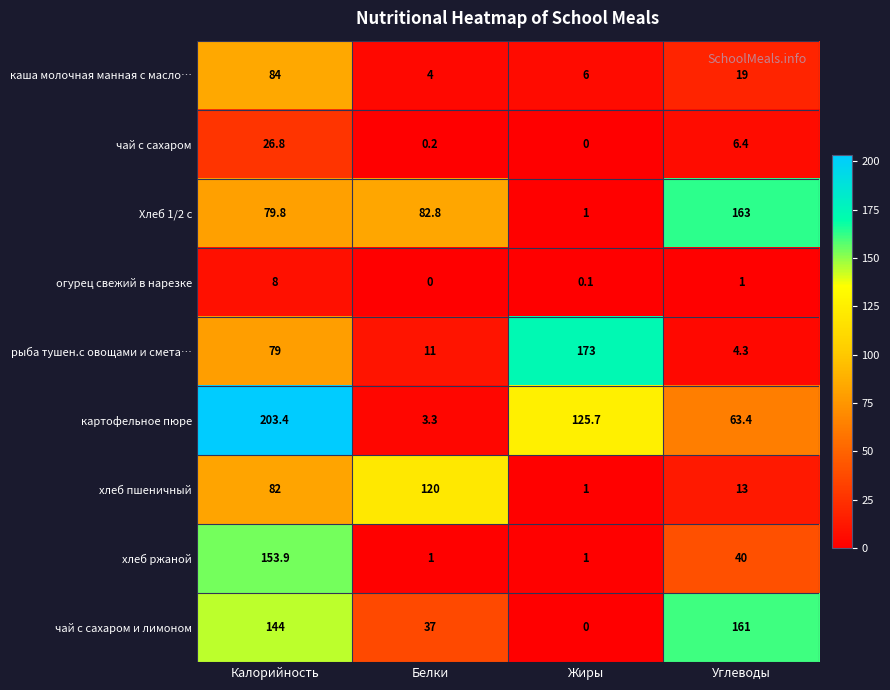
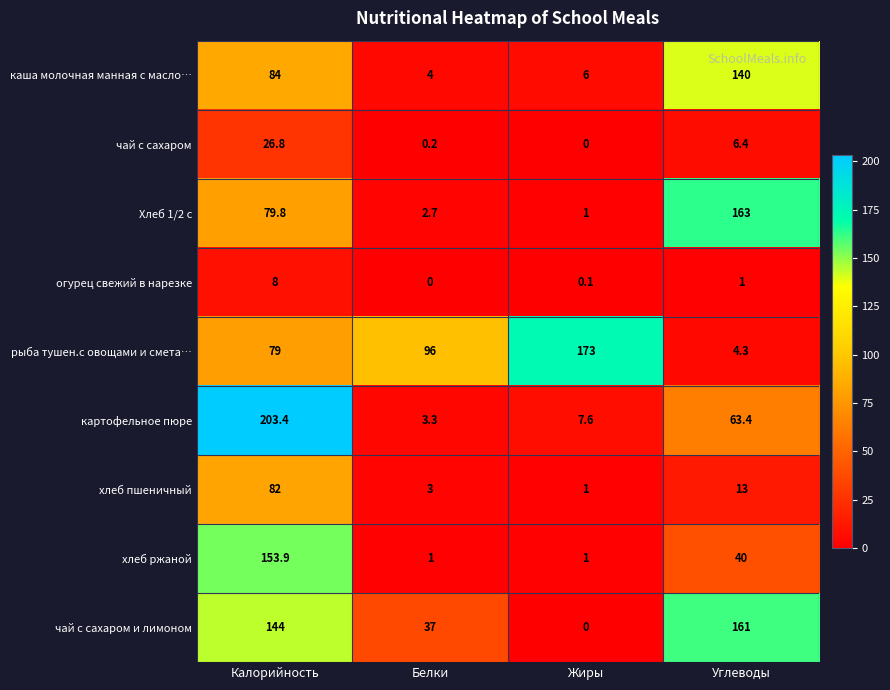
  {
    "каша молочная манная с масло…": {
      "Калорийность": 84,
      "Белки": 4,
      "Жиры": 6,
-     "Углеводы": 19
+     "Углеводы": 140
    },
    "чай с сахаром": {
      "Калорийность": 26.8,
      "Белки": 0.2,
      "Жиры": 0,
      "Углеводы": 6.4
    },
    "Хлеб 1/2 с": {
      "Калорийность": 79.8,
-     "Белки": 82.8,
+     "Белки": 2.7,
      "Жиры": 1,
      "Углеводы": 163
    },
    "огурец свежий в нарезке": {
      "Калорийность": 8,
      "Белки": 0,
      "Жиры": 0.1,
      "Углеводы": 1
    },
    "рыба тушен.с овощами и смета…": {
      "Калорийность": 79,
-     "Белки": 11,
+     "Белки": 96,
      "Жиры": 173,
      "Углеводы": 4.3
    },
    "картофельное пюре": {
      "Калорийность": 203.4,
      "Белки": 3.3,
-     "Жиры": 125.7,
+     "Жиры": 7.6,
      "Углеводы": 63.4
    },
    "хлеб пшеничный": {
      "Калорийность": 82,
-     "Белки": 120,
+     "Белки": 3,
      "Жиры": 1,
      "Углеводы": 13
    },
    "хлеб ржаной": {
      "Калорийность": 153.9,
      "Белки": 1,
      "Жиры": 1,
      "Углеводы": 40
    },
    "чай с сахаром и лимоном": {
      "Калорийность": 144,
      "Белки": 37,
      "Жиры": 0,
      "Углеводы": 161
    }
  }
